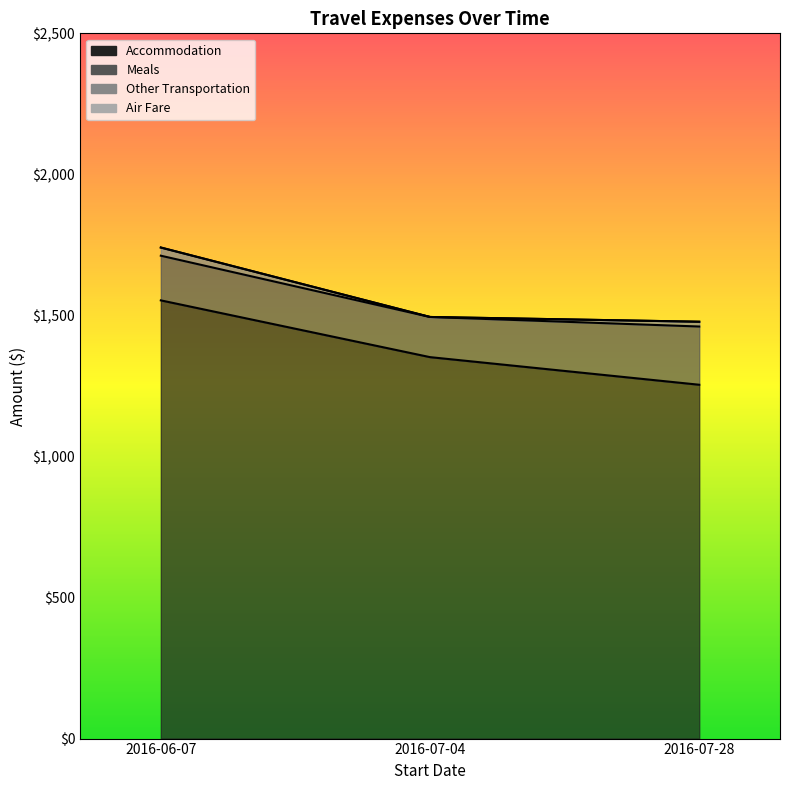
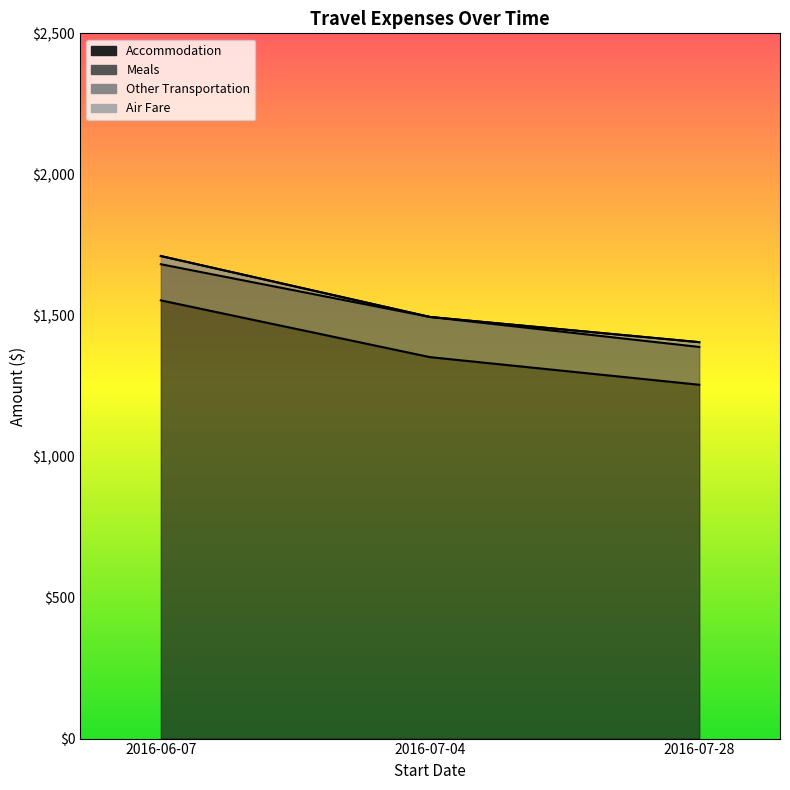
  {
    "Accommodation": {
      "2016-06-07": "$1,550",
      "2016-07-04": "$1,350",
      "2016-07-28": "$1,250"
    },
    "Meals": {
-     "2016-06-07": "$160",
-     "2016-07-28": "$210"
+     "2016-06-07": "$130",
+     "2016-07-28": "$130"
    }
  }
